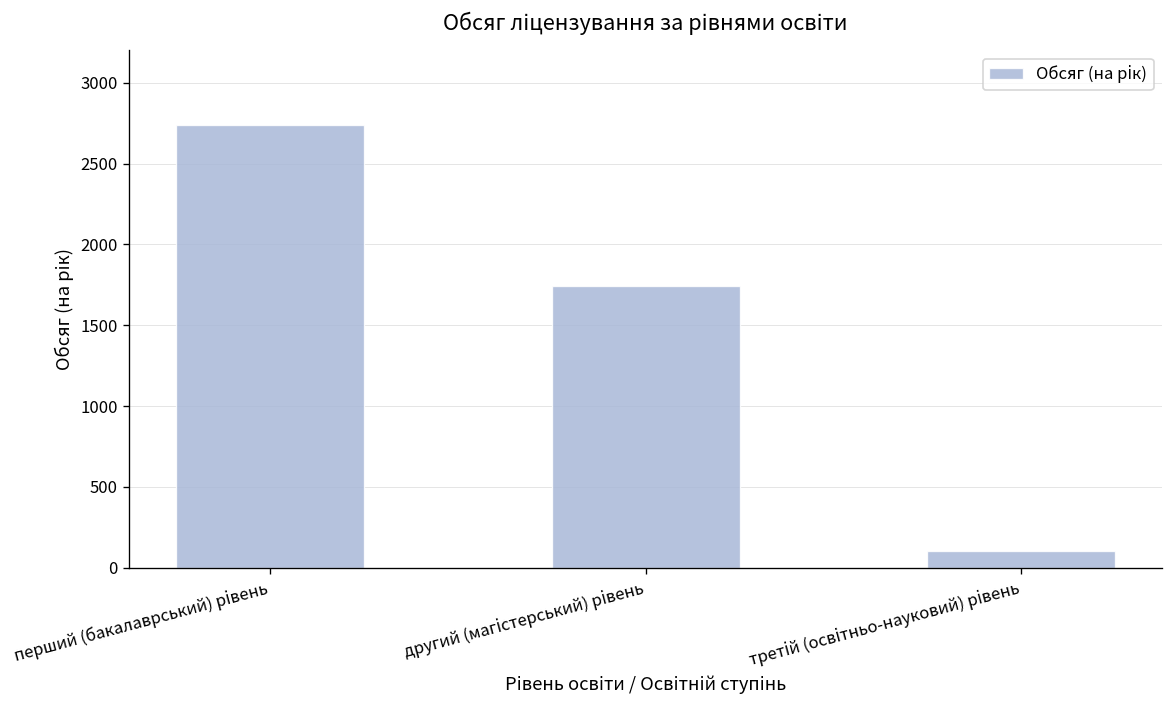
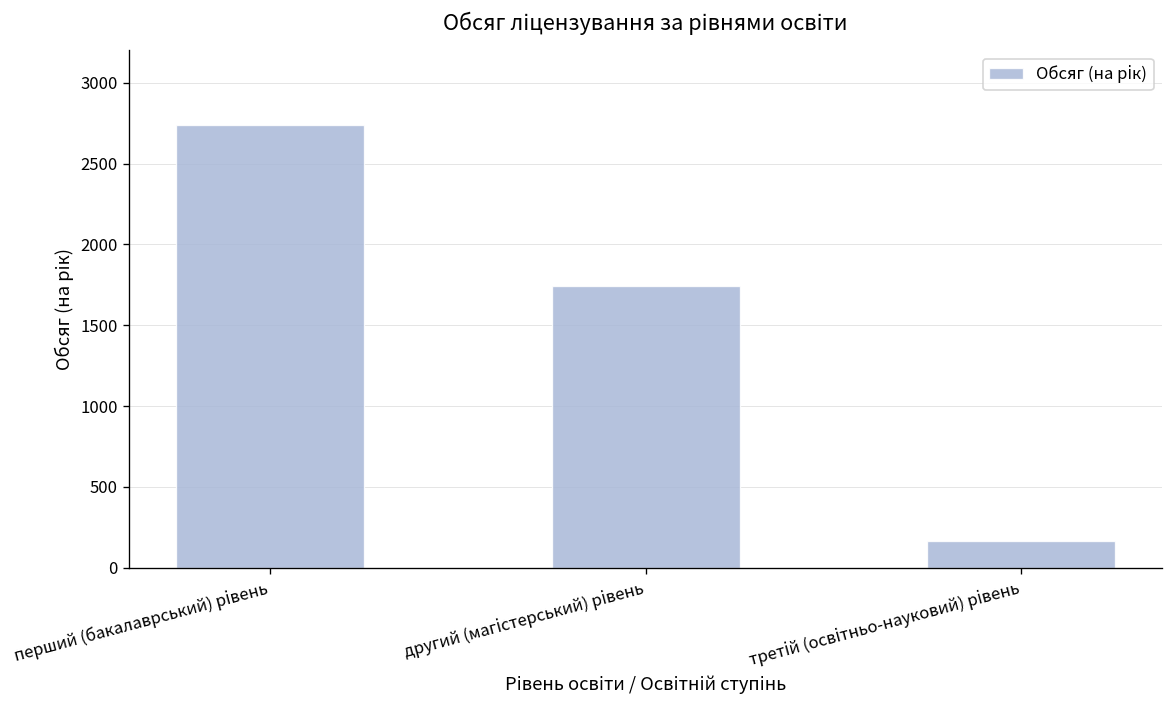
  {
    "перший (бакалаврський) рівень": 2740,
    "другий (магістерський) рівень": 1740,
-   "третій (освітньо-науковий) рівень": 110
+   "третій (освітньо-науковий) рівень": 170
  }
